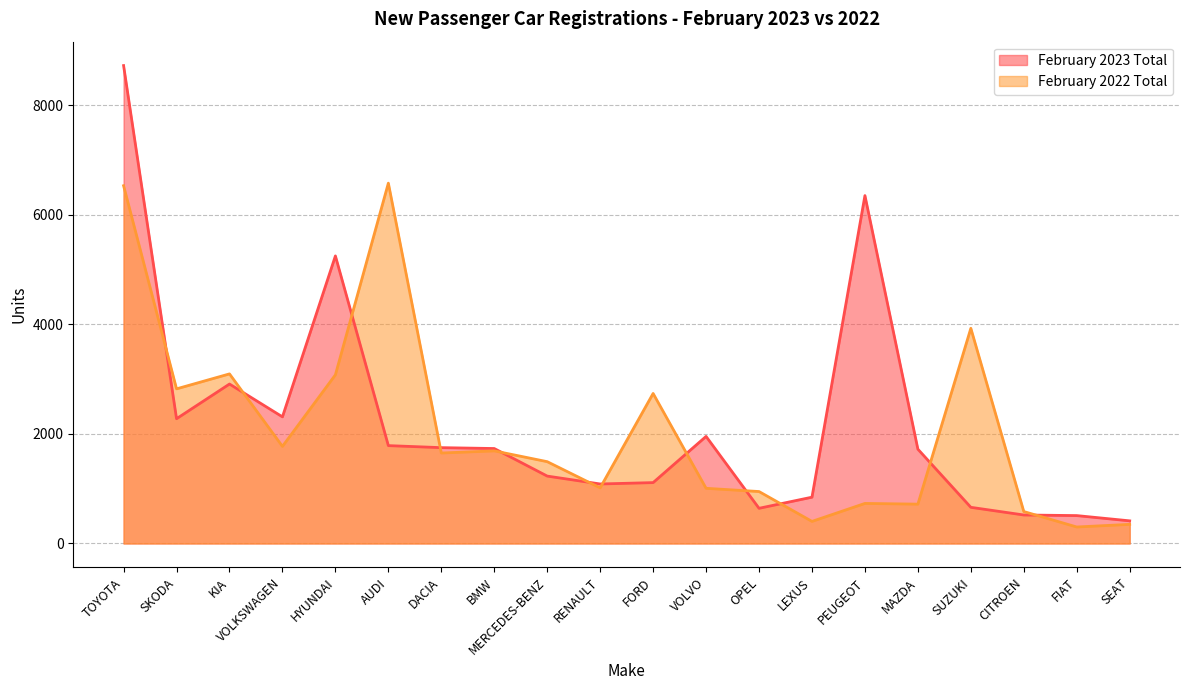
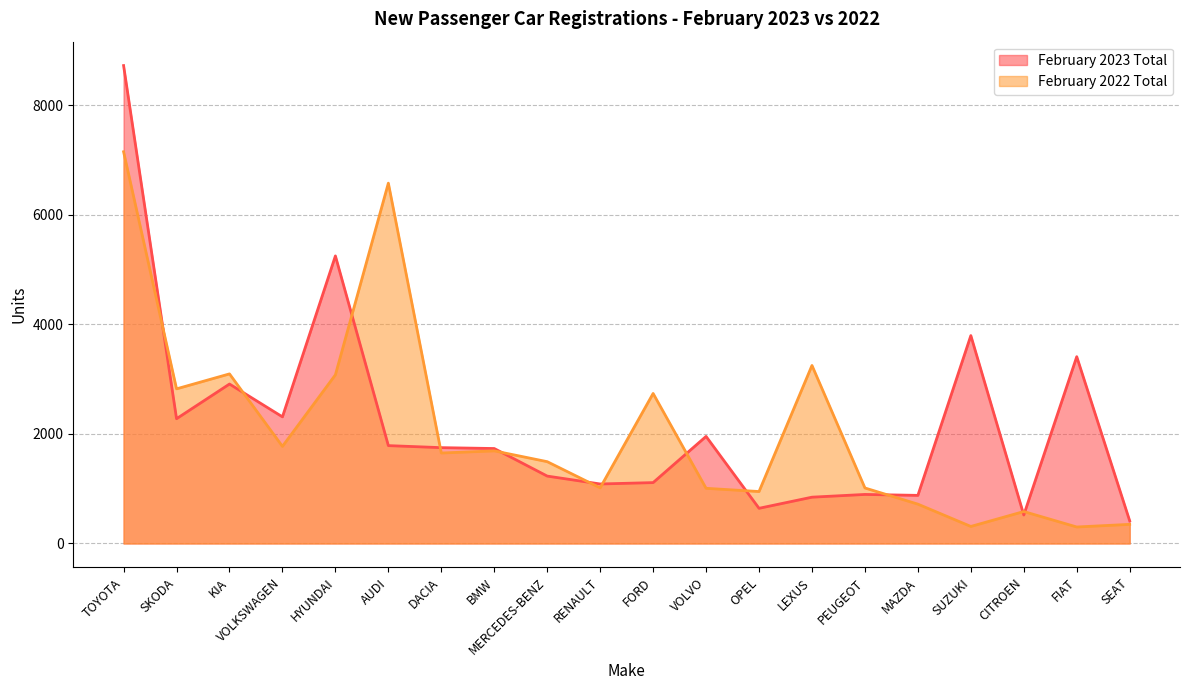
  {
    "February 2023 Total": {
      "TOYOTA": 8700,
      "SKODA": 2300,
      "KIA": 2900,
      "VOLKSWAGEN": 2300,
      "HYUNDAI": 5200,
      "AUDI": 1800,
      "DACIA": 1700,
      "MERCEDES-BENZ": 1200,
      "RENAULT": 1100,
      "FORD": 1100,
      "VOLVO": 2000,
      "OPEL": 600,
      "LEXUS": 800,
-     "PEUGEOT": 6300,
-     "MAZDA": 1700,
-     "SUZUKI": 700,
+     "PEUGEOT": 900,
+     "MAZDA": 900,
+     "SUZUKI": 3800,
      "CITROEN": 500,
-     "FIAT": 500,
+     "FIAT": 3400,
      "SEAT": 400
    },
    "February 2022 Total": {
-     "TOYOTA": 6500,
+     "TOYOTA": 7100,
      "SKODA": 2800,
      "KIA": 3100,
      "VOLKSWAGEN": 1800,
      "HYUNDAI": 3100,
      "AUDI": 6600,
      "DACIA": 1700,
      "MERCEDES-BENZ": 1500,
      "RENAULT": 1000,
      "FORD": 2700,
      "VOLVO": 1000,
      "OPEL": 900,
-     "LEXUS": 400,
-     "PEUGEOT": 700,
+     "LEXUS": 3200,
+     "PEUGEOT": 1000,
      "MAZDA": 700,
-     "SUZUKI": 3900,
+     "SUZUKI": 300,
      "CITROEN": 600,
      "FIAT": 300,
      "SEAT": 300
    }
  }
